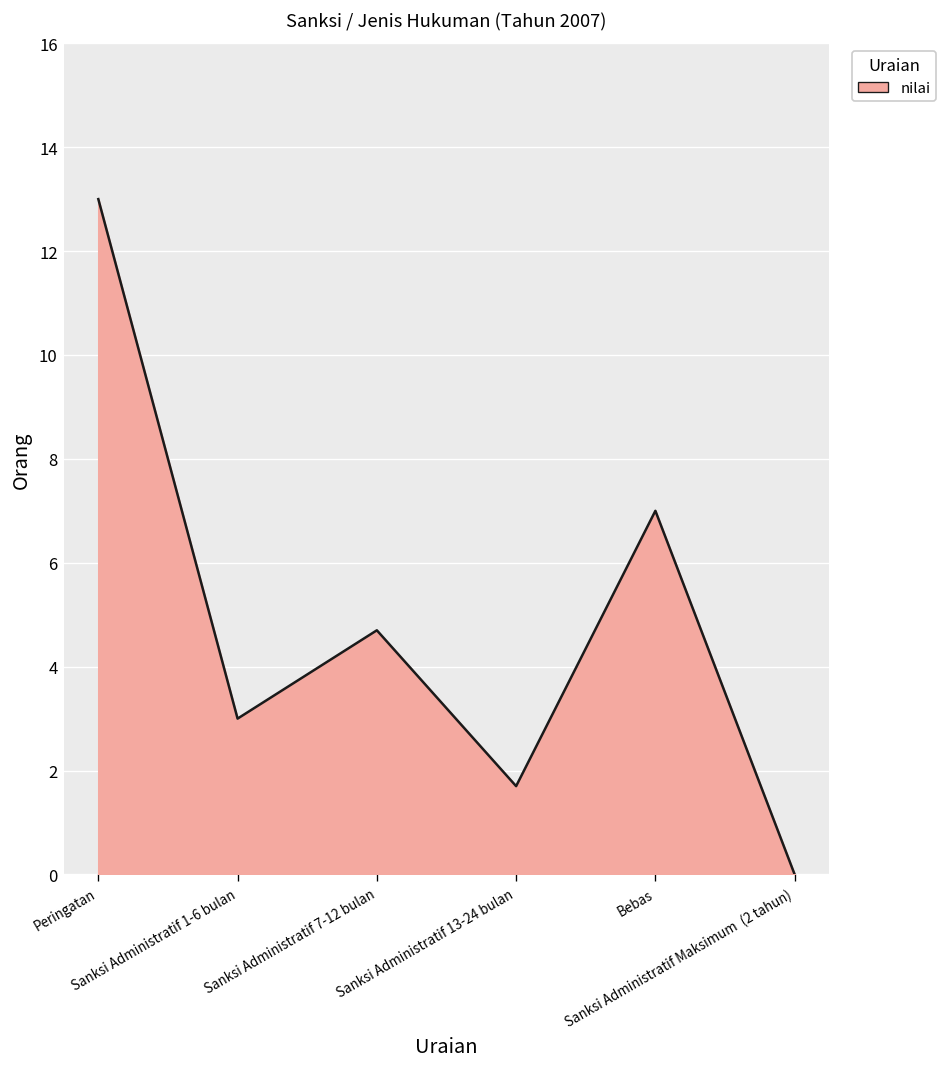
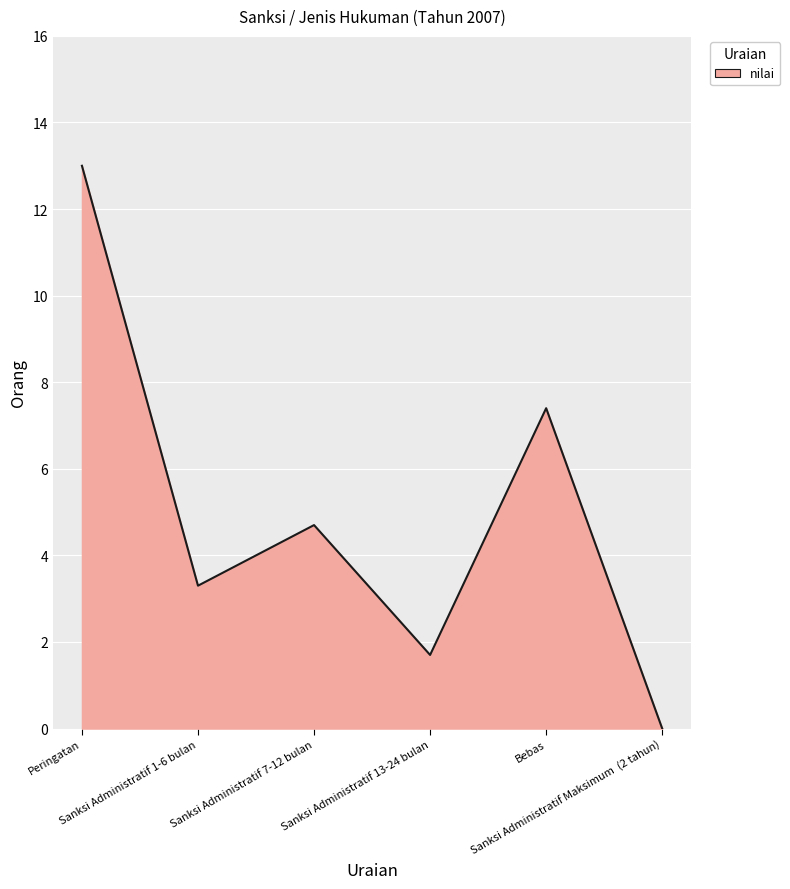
  {
    "Peringatan": 13.0,
-   "Sanksi Administratif 1-6 bulan": 3.0,
+   "Sanksi Administratif 1-6 bulan": 3.3,
    "Sanksi Administratif 7-12 bulan": 4.7,
    "Sanksi Administratif 13-24 bulan": 1.7,
-   "Bebas": 7.0,
+   "Bebas": 7.4,
    "Sanksi Administratif Maksimum (2 tahun)": 0.0
  }
